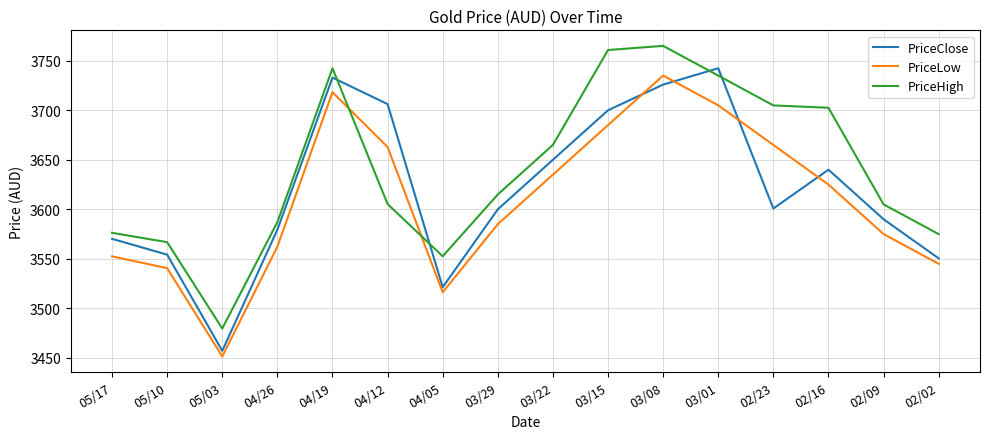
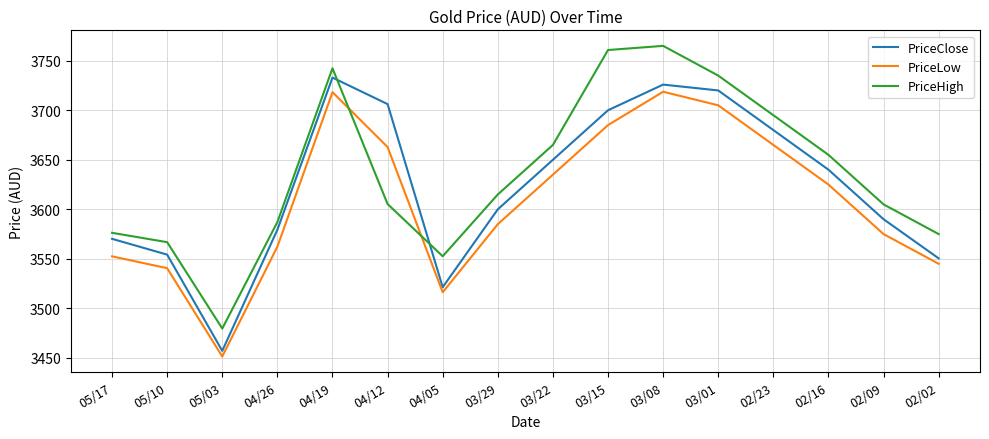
  {
    "PriceClose": {
      "05/17": 3570,
      "05/10": 3550,
      "05/03": 3460,
      "04/26": 3580,
      "04/19": 3730,
      "04/12": 3710,
      "04/05": 3520,
      "03/29": 3600,
      "03/22": 3650,
      "03/15": 3700,
      "03/08": 3730,
-     "03/01": 3740,
-     "02/23": 3600,
+     "03/01": 3720,
+     "02/23": 3680,
      "02/16": 3640,
      "02/09": 3590,
      "02/02": 3550
    },
    "PriceLow": {
      "05/17": 3550,
      "05/10": 3540,
      "05/03": 3450,
      "04/26": 3560,
      "04/19": 3720,
      "04/12": 3660,
      "04/05": 3520,
      "03/29": 3590,
      "03/22": 3640,
      "03/15": 3690,
-     "03/08": 3740,
+     "03/08": 3720,
      "03/01": 3710,
      "02/23": 3670,
      "02/16": 3630,
      "02/09": 3580,
      "02/02": 3550
    },
    "PriceHigh": {
      "05/17": 3580,
      "05/10": 3570,
      "05/03": 3480,
      "04/26": 3590,
      "04/19": 3740,
      "04/12": 3610,
      "04/05": 3550,
      "03/29": 3620,
      "03/22": 3670,
      "03/15": 3760,
      "03/08": 3770,
      "03/01": 3740,
-     "02/23": 3705,
-     "02/16": 3700,
+     "02/23": 3695,
+     "02/16": 3660,
      "02/09": 3610,
      "02/02": 3580
    }
  }
